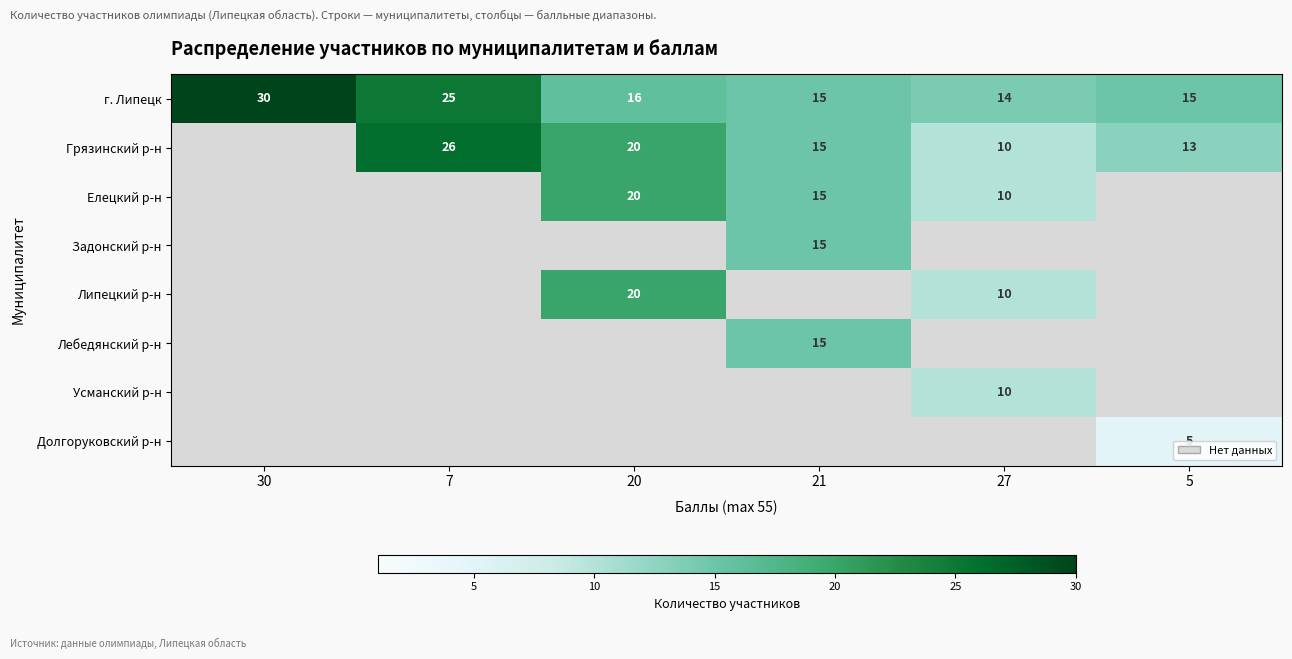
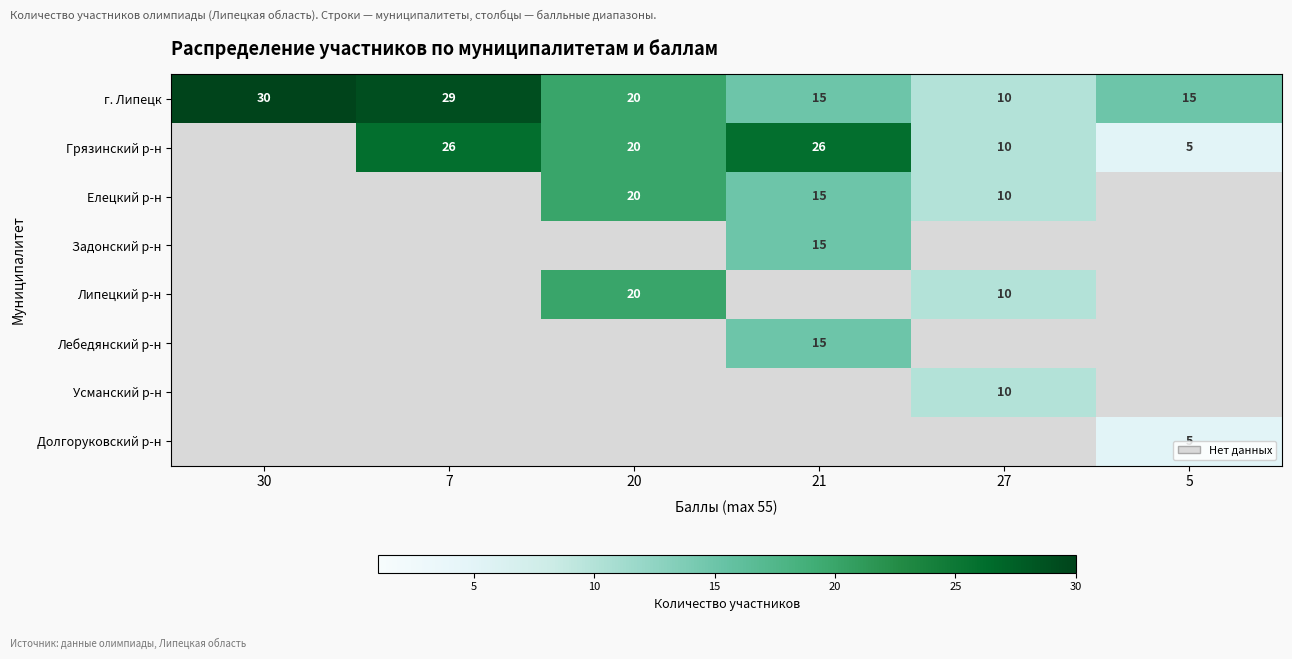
  {
    "г. Липецк": {
      "30": 30,
-     "7": 25,
-     "20": 16,
+     "7": 29,
+     "20": 20,
      "21": 15,
-     "27": 14,
+     "27": 10,
      "5": 15
    },
    "Грязинский р-н": {
      "7": 26,
      "20": 20,
-     "21": 15,
+     "21": 26,
      "27": 10,
-     "5": 13
+     "5": 5
    },
    "Елецкий р-н": {
      "20": 20,
      "21": 15,
      "27": 10
    },
    "Задонский р-н": {
      "21": 15
    },
    "Липецкий р-н": {
      "20": 20,
      "27": 10
    },
    "Лебедянский р-н": {
      "21": 15
    },
    "Усманский р-н": {
      "27": 10
    }
  }
